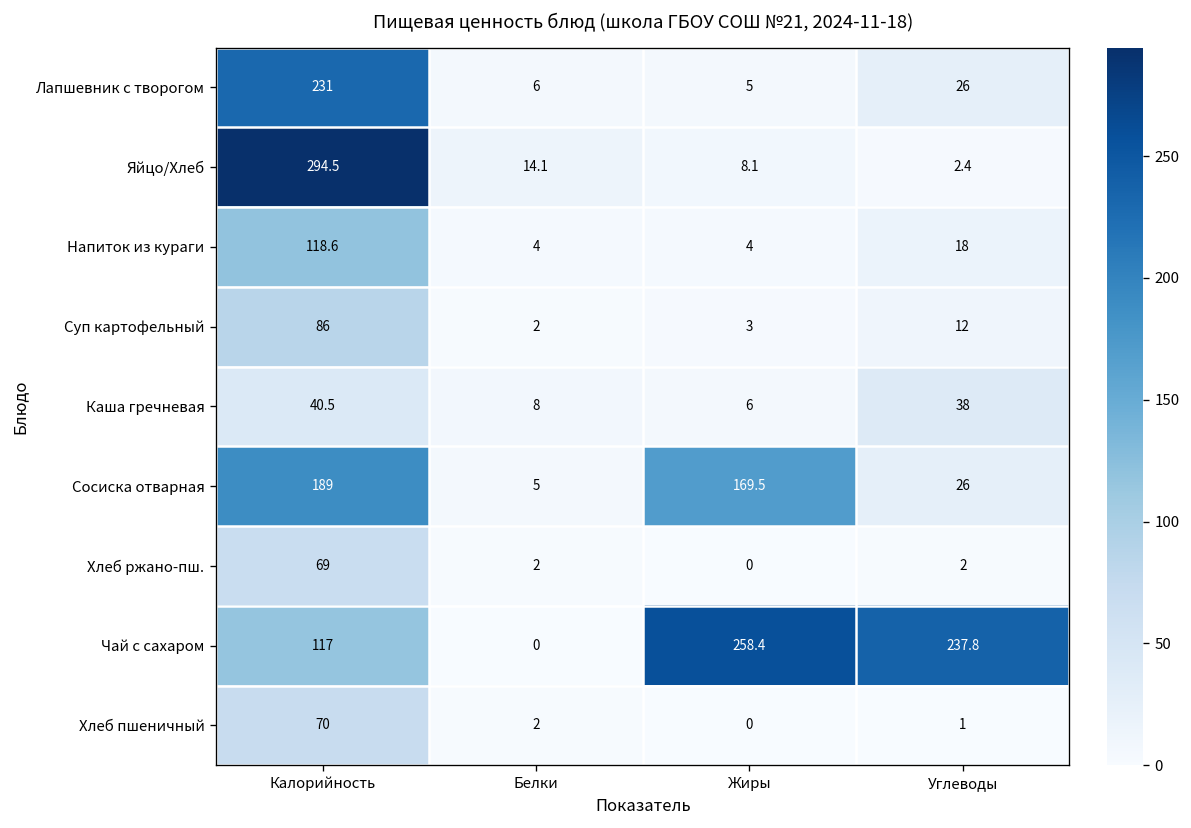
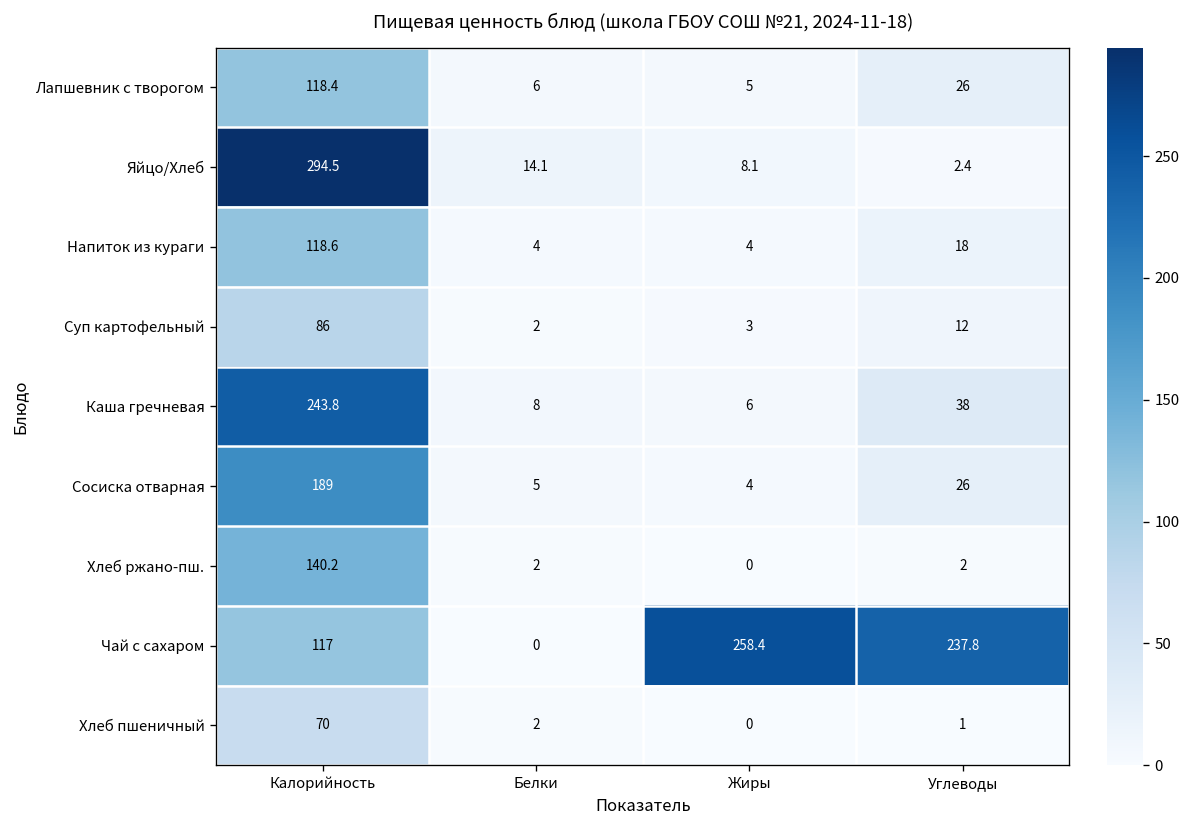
  {
    "Лапшевник с творогом": {
-     "Калорийность": 231,
+     "Калорийность": 118.4,
      "Белки": 6,
      "Жиры": 5,
      "Углеводы": 26
    },
    "Яйцо/Хлеб": {
      "Калорийность": 294.5,
      "Белки": 14.1,
      "Жиры": 8.1,
      "Углеводы": 2.4
    },
    "Напиток из кураги": {
      "Калорийность": 118.6,
      "Белки": 4,
      "Жиры": 4,
      "Углеводы": 18
    },
    "Суп картофельный": {
      "Калорийность": 86,
      "Белки": 2,
      "Жиры": 3,
      "Углеводы": 12
    },
    "Каша гречневая": {
-     "Калорийность": 40.5,
+     "Калорийность": 243.8,
      "Белки": 8,
      "Жиры": 6,
      "Углеводы": 38
    },
    "Сосиска отварная": {
      "Калорийность": 189,
      "Белки": 5,
-     "Жиры": 169.5,
+     "Жиры": 4,
      "Углеводы": 26
    },
    "Хлеб ржано-пш.": {
-     "Калорийность": 69,
+     "Калорийность": 140.2,
      "Белки": 2,
      "Жиры": 0,
      "Углеводы": 2
    },
    "Чай с сахаром": {
      "Калорийность": 117,
      "Белки": 0,
      "Жиры": 258.4,
      "Углеводы": 237.8
    },
    "Хлеб пшеничный": {
      "Калорийность": 70,
      "Белки": 2,
      "Жиры": 0,
      "Углеводы": 1
    }
  }
